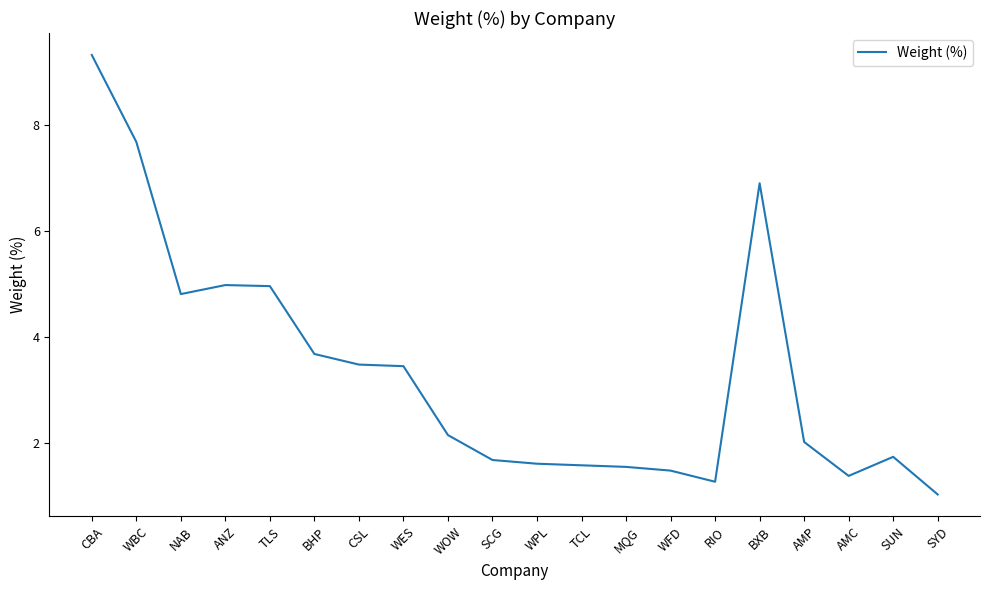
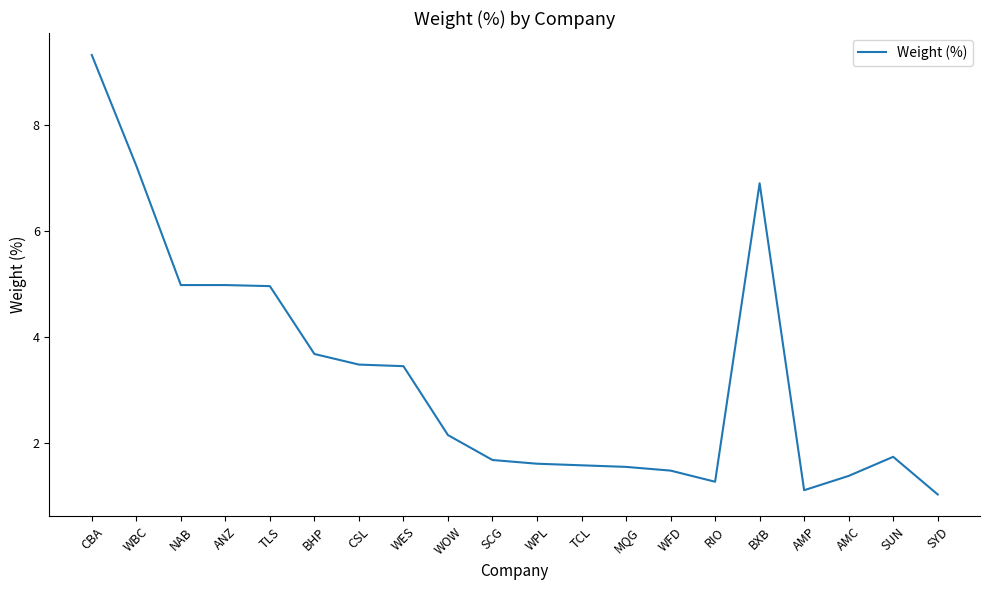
  {
    "CBA": 9.3,
-   "WBC": 7.7,
-   "NAB": 4.8,
+   "WBC": 7.2,
+   "NAB": 5.0,
    "ANZ": 5.0,
    "TLS": 5.0,
    "BHP": 3.7,
    "CSL": 3.5,
    "WES": 3.5,
    "WOW": 2.2,
    "SCG": 1.7,
    "WPL": 1.6,
    "TCL": 1.6,
    "MQG": 1.6,
    "WFD": 1.5,
    "RIO": 1.3,
    "BXB": 6.9,
-   "AMP": 2.0,
+   "AMP": 1.1,
    "AMC": 1.4,
    "SUN": 1.7,
    "SYD": 1.0
  }
